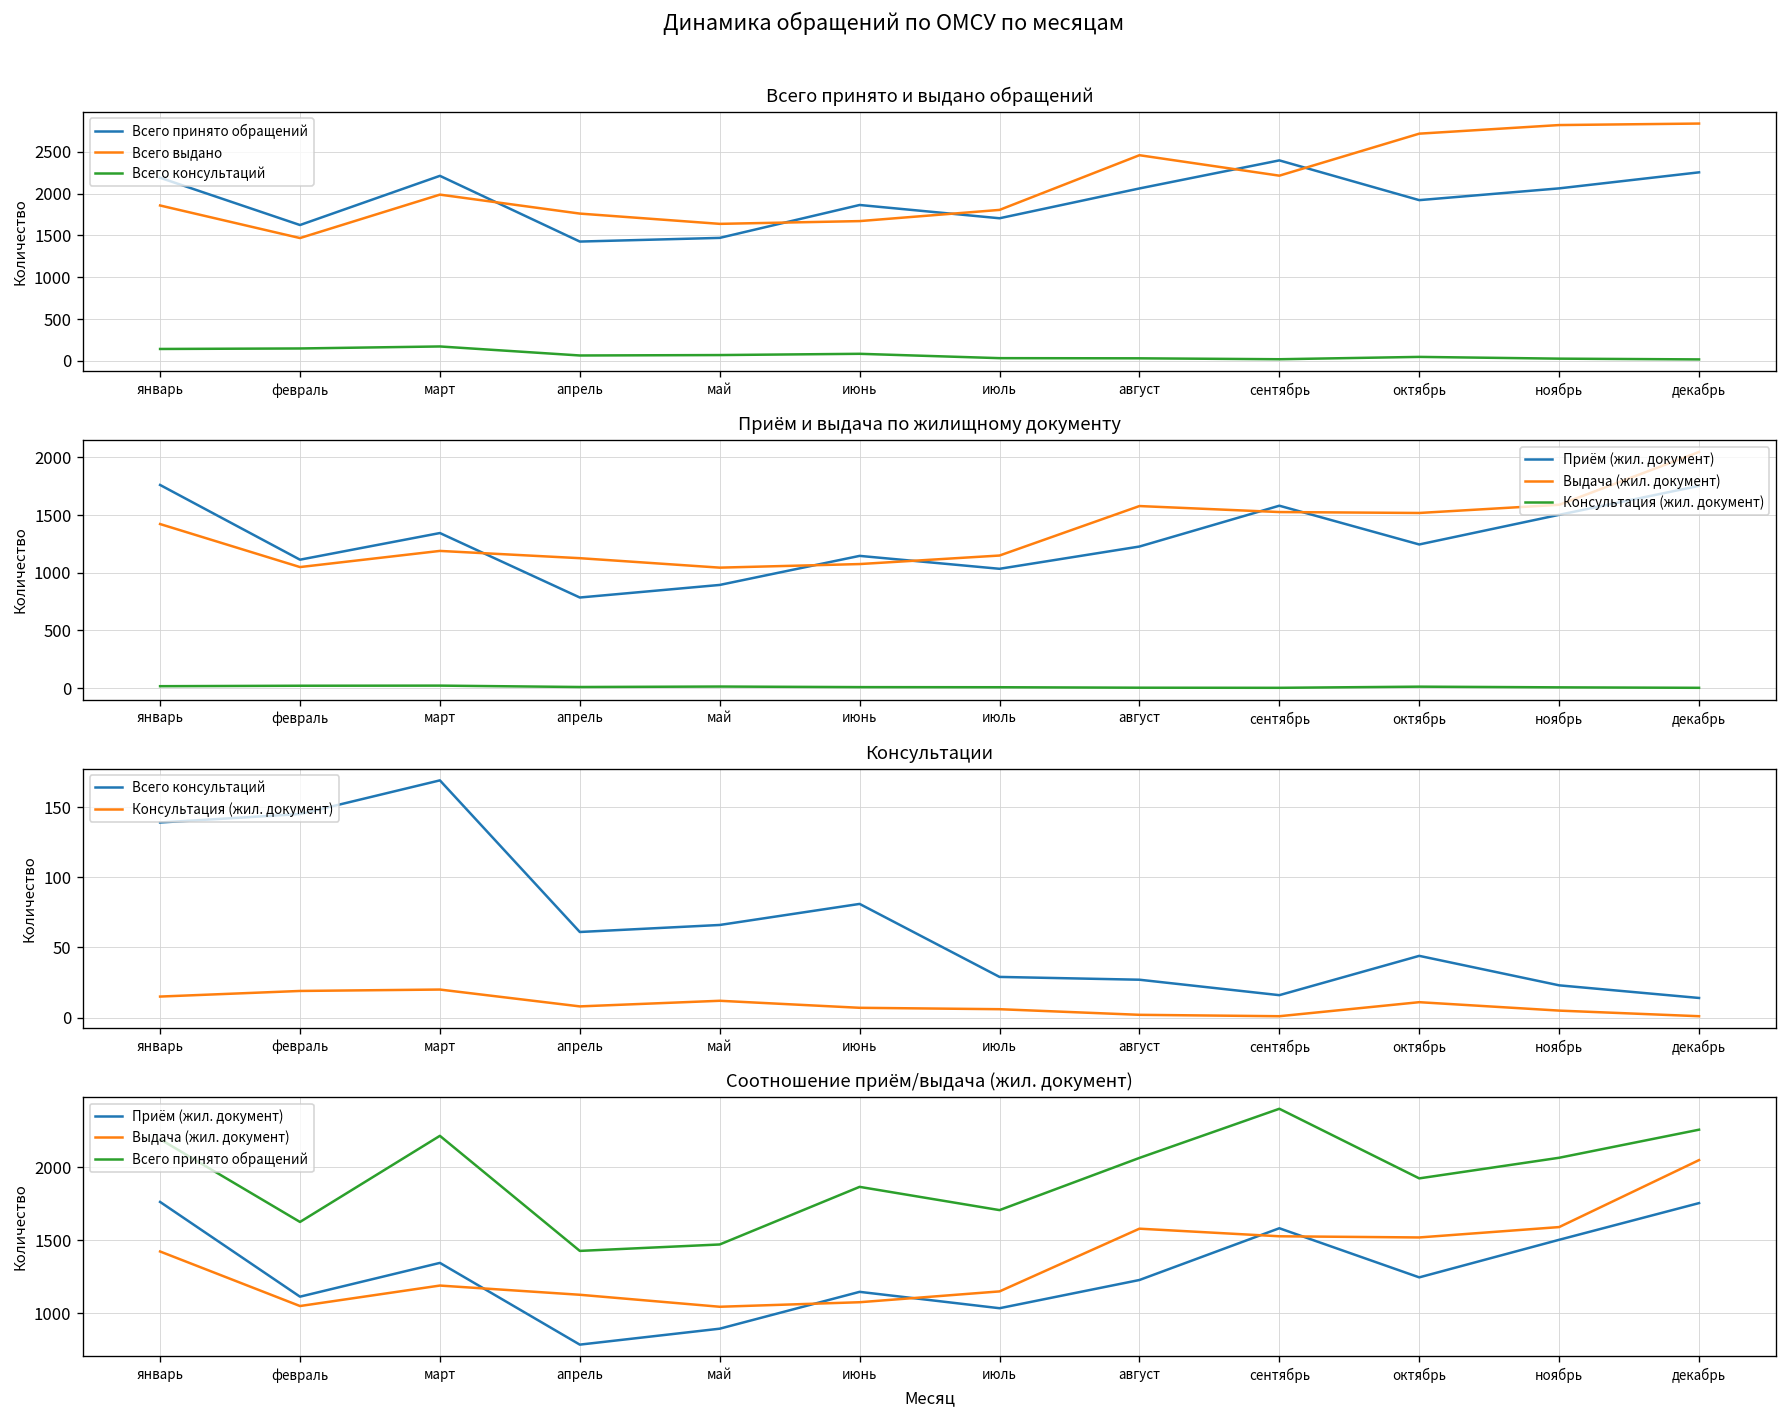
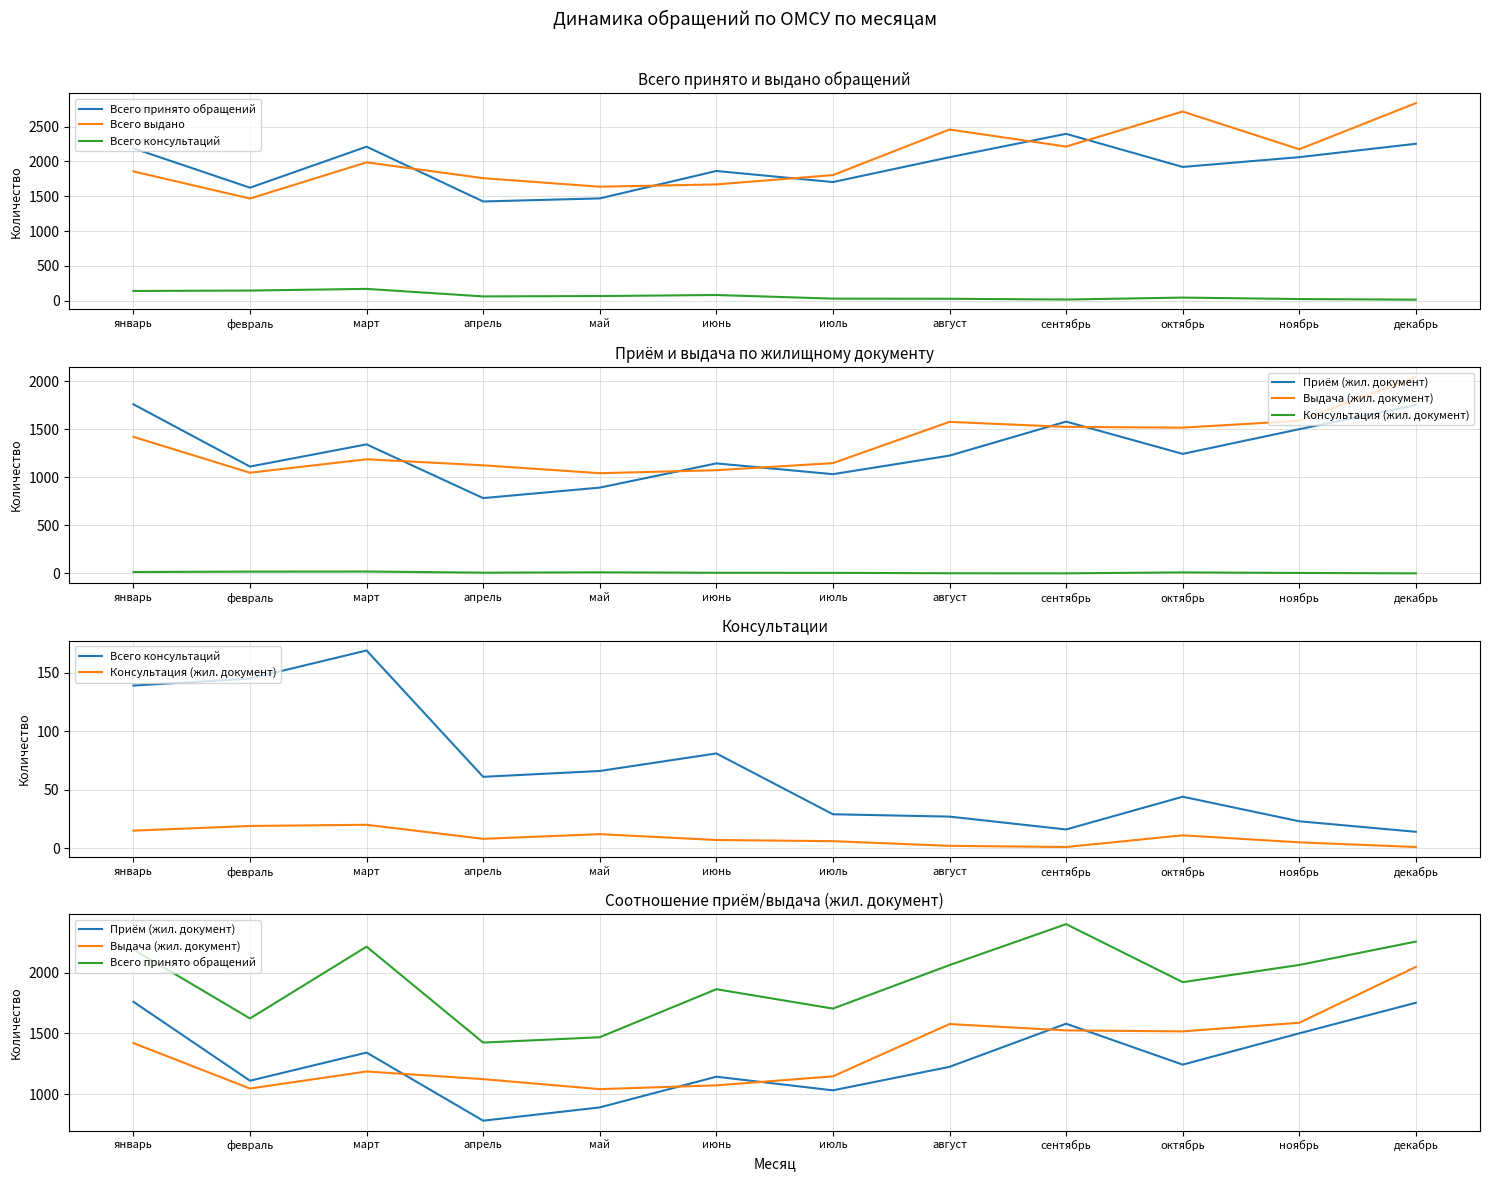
  {
    "Всего принято и выдано обращений": {
      "Всего выдано": {
        "январь": 1900,
        "февраль": 1500,
        "март": 2000,
        "апрель": 1800,
        "май": 1600,
        "июнь": 1700,
        "июль": 1800,
        "август": 2500,
        "сентябрь": 2200,
        "октябрь": 2700,
-       "ноябрь": 2800,
+       "ноябрь": 2200,
        "декабрь": 2800
      }
    },
    "Приём и выдача по жилищному документу": {
      "Приём (жил. документ)": {
        "январь": 1800,
        "февраль": 1100,
        "март": 1300,
        "апрель": 800,
        "май": 900,
        "июнь": 1100,
        "июль": 1000,
        "август": 1200,
        "сентябрь": 1600,
        "октябрь": 1200,
        "ноябрь": 1500
      },
      "Выдача (жил. документ)": {
        "январь": 1400,
        "февраль": 1000,
        "март": 1200,
        "апрель": 1100,
        "май": 1000,
        "июнь": 1100,
        "июль": 1100,
        "август": 1600,
        "сентябрь": 1500,
        "октябрь": 1500
      }
    },
    "Консультации": {
      "Всего консультаций": {
        "январь": 139,
        "март": 169,
        "апрель": 61,
        "май": 66,
        "июнь": 81,
        "июль": 29,
        "август": 27,
        "сентябрь": 16,
        "октябрь": 44,
        "ноябрь": 23,
        "декабрь": 14
      },
      "Консультация (жил. документ)": {
        "январь": 15,
        "февраль": 19,
        "март": 20,
        "апрель": 8,
        "май": 12,
        "июнь": 7,
        "июль": 6,
        "август": 2,
        "сентябрь": 1,
        "октябрь": 11,
        "ноябрь": 5,
        "декабрь": 1
      }
    },
    "Соотношение приём/выдача (жил. документ)": {
      "Приём (жил. документ)": {
        "январь": 1760,
        "февраль": 1110,
        "март": 1340,
        "апрель": 780,
        "май": 890,
        "июнь": 1150,
        "июль": 1030,
        "август": 1230,
        "сентябрь": 1580,
        "октябрь": 1240,
        "ноябрь": 1500,
        "декабрь": 1750
      },
      "Выдача (жил. документ)": {
        "январь": 1420,
        "февраль": 1050,
        "март": 1190,
        "апрель": 1130,
        "май": 1040,
        "июнь": 1070,
        "июль": 1150,
        "август": 1580,
        "сентябрь": 1530,
        "октябрь": 1520,
        "ноябрь": 1590,
        "декабрь": 2050
      },
      "Всего принято обращений": {
        "февраль": 1620,
        "март": 2210,
        "апрель": 1430,
        "май": 1470,
        "июнь": 1860,
        "июль": 1700,
        "август": 2060,
        "сентябрь": 2400,
        "октябрь": 1920,
        "ноябрь": 2060,
        "декабрь": 2250
      }
    }
  }
